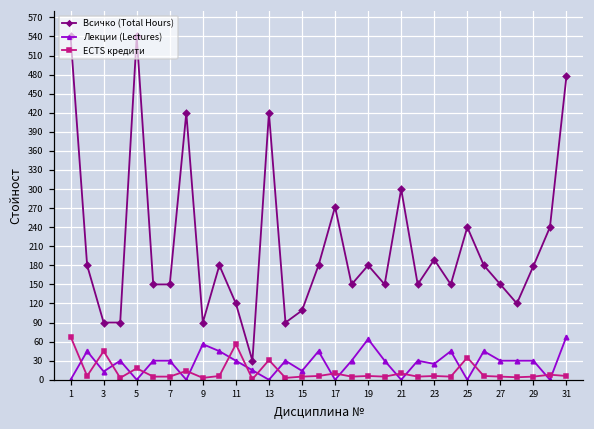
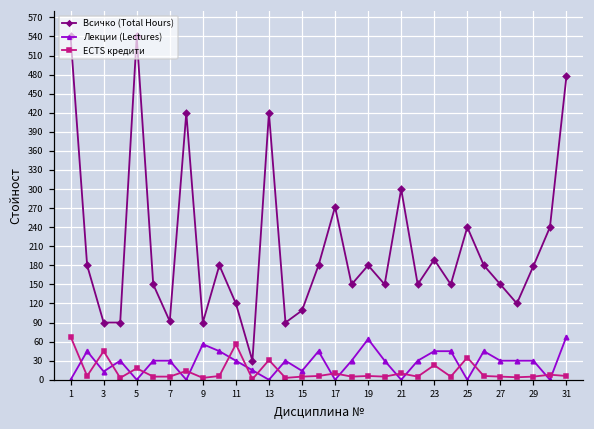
  {
    "Всичко (Total Hours)": {
      "3": 90,
-     "7": 150,
+     "7": 90,
      "9": 90,
      "11": 120,
      "13": 420,
      "15": 110,
      "17": 270,
      "19": 180,
      "21": 300,
      "23": 190,
      "25": 240,
      "27": 150,
      "29": 180,
      "31": 480
    },
    "Лекции (Lectures)": {
      "1": 0,
      "3": 10,
      "5": 0,
      "7": 30,
      "9": 60,
      "11": 30,
      "13": 0,
      "15": 10,
      "17": 0,
      "19": 60,
      "21": 0,
-     "23": 30,
+     "23": 50,
      "25": 0,
      "27": 30,
      "29": 30,
      "31": 70
    },
    "ECTS кредити": {
      "1": 70,
      "3": 50,
      "5": 20,
      "7": 10,
      "9": 0,
      "11": 60,
      "13": 30,
      "15": 10,
      "17": 10,
      "19": 10,
      "21": 10,
-     "23": 10,
+     "23": 20,
      "25": 40,
      "27": 10,
      "29": 10,
      "31": 10
    }
  }
